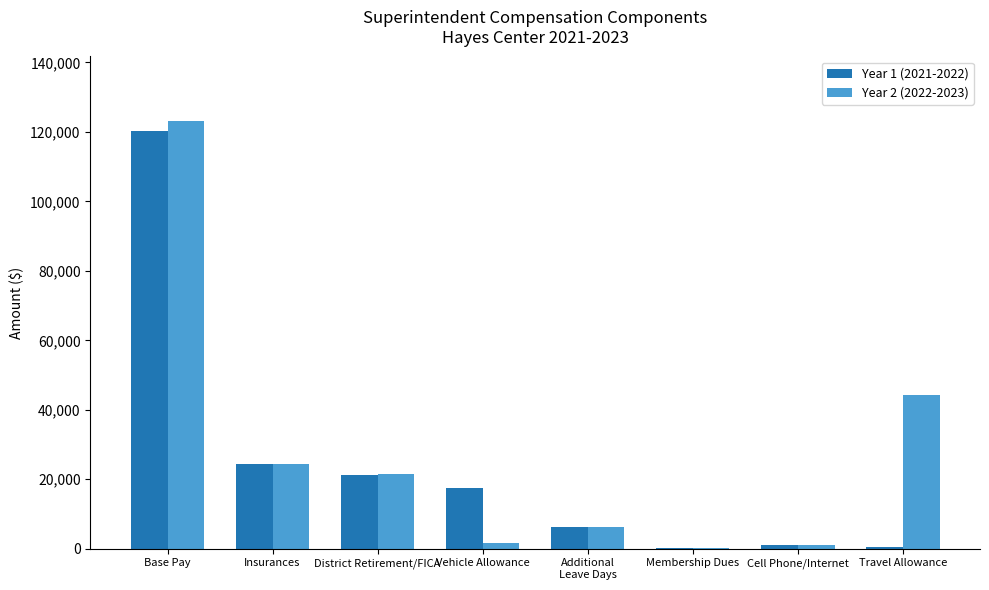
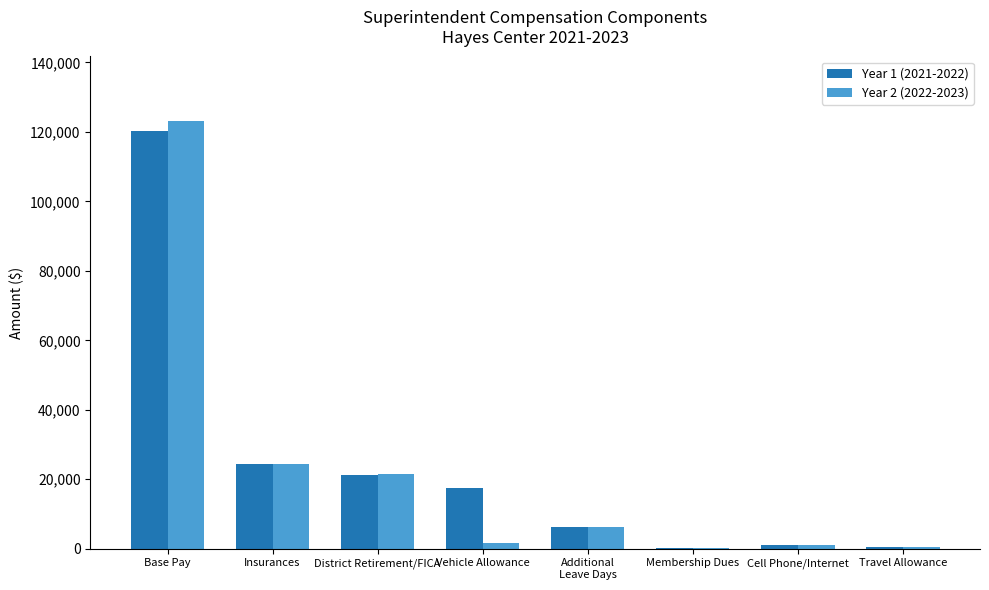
  {
    "Year 1 (2021-2022)": {
      "Base Pay": "120,000",
      "Insurances": "24,000",
      "District Retirement/FICA": "21,000",
      "Vehicle Allowance": "17,000",
      "Additional Leave Days": "6,000",
      "Cell Phone/Internet": "1,000"
    },
    "Year 2 (2022-2023)": {
      "Base Pay": "123,000",
      "Insurances": "24,000",
      "District Retirement/FICA": "22,000",
      "Vehicle Allowance": "2,000",
      "Additional Leave Days": "6,000",
      "Cell Phone/Internet": "1,000",
-     "Travel Allowance": "44,000"
+     "Travel Allowance": "1,000"
    }
  }
